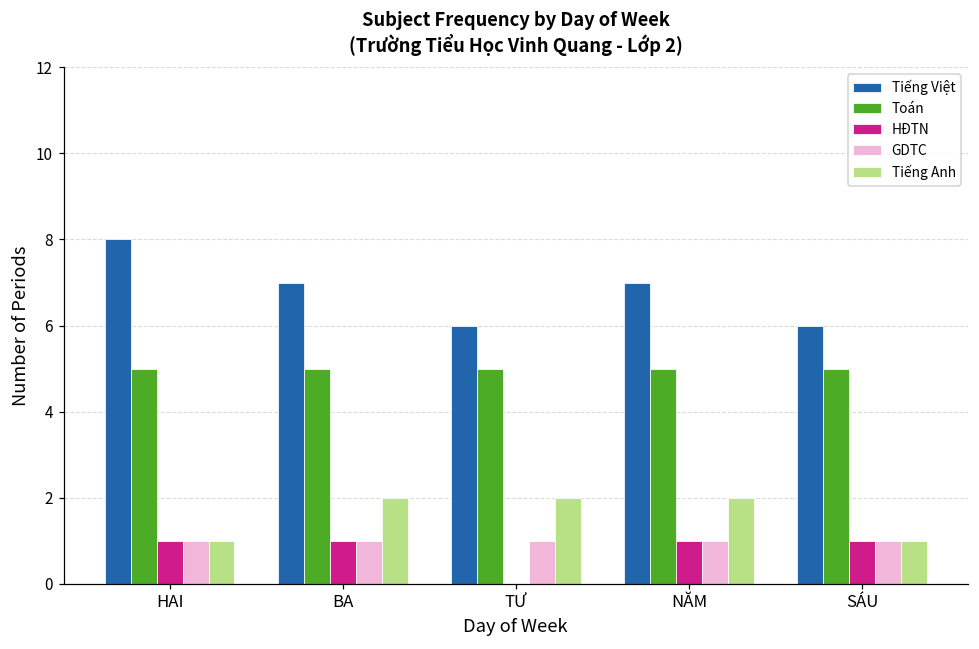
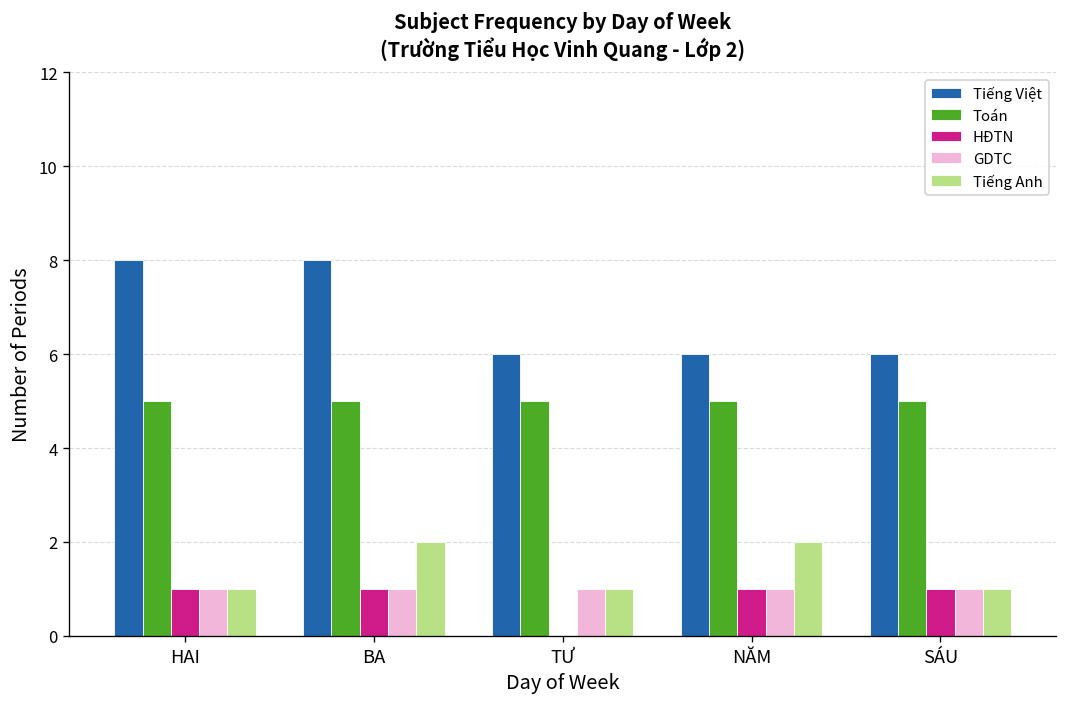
  {
    "Tiếng Việt": {
      "HAI": 8,
-     "BA": 7,
+     "BA": 8,
      "TƯ": 6,
-     "NĂM": 7,
+     "NĂM": 6,
      "SÁU": 6
    },
    "Toán": {
      "HAI": 5,
      "BA": 5,
      "TƯ": 5,
      "NĂM": 5,
      "SÁU": 5
    },
    "HĐTN": {
      "HAI": 1,
      "BA": 1,
      "TƯ": 0,
      "NĂM": 1,
      "SÁU": 1
    },
    "GDTC": {
      "HAI": 1,
      "BA": 1,
      "TƯ": 1,
      "NĂM": 1,
      "SÁU": 1
    },
    "Tiếng Anh": {
      "HAI": 1,
      "BA": 2,
-     "TƯ": 2,
+     "TƯ": 1,
      "NĂM": 2,
      "SÁU": 1
    }
  }
